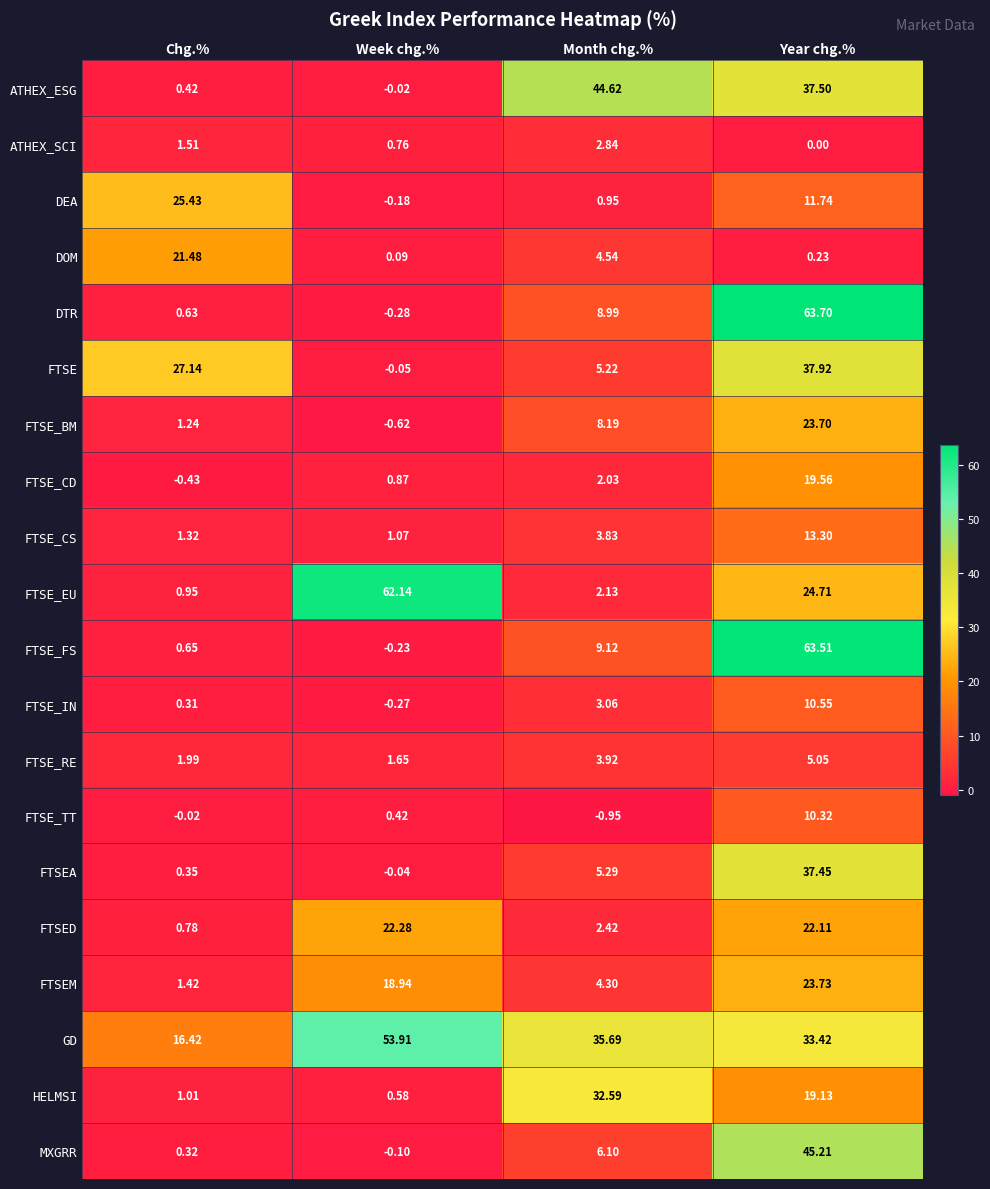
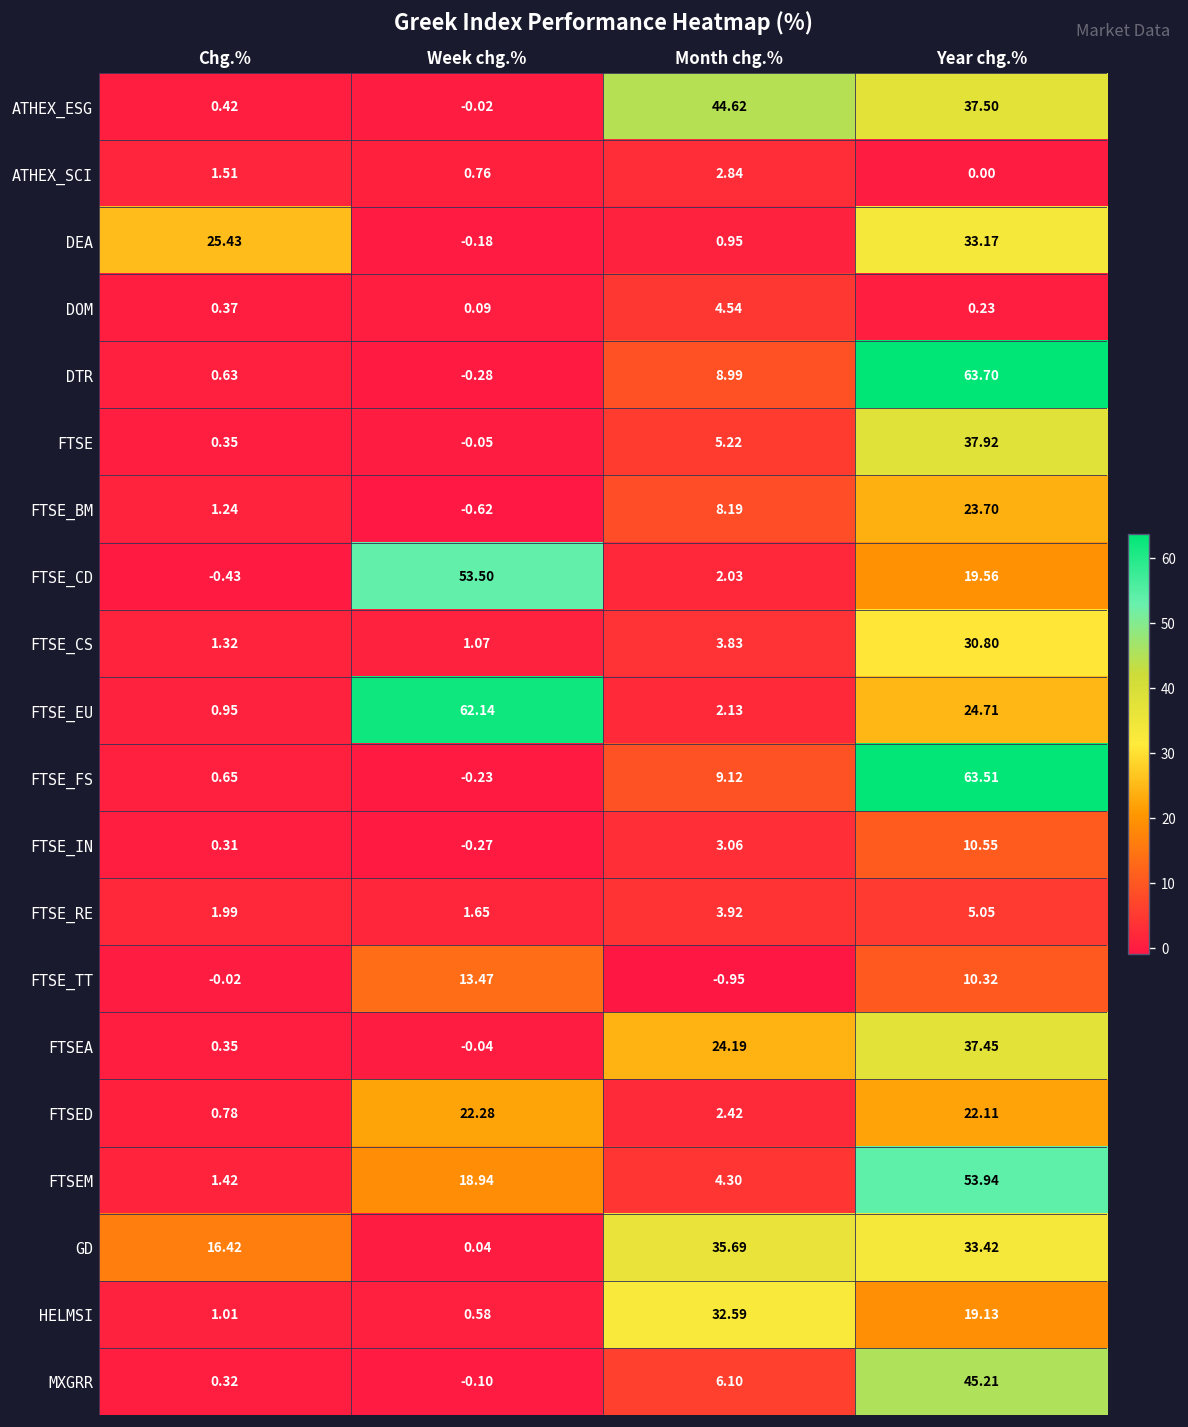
  {
    "ATHEX_ESG": {
      "Chg.%": 0.42,
      "Week chg.%": -0.02,
      "Month chg.%": 44.62,
      "Year chg.%": 37.50
    },
    "ATHEX_SCI": {
      "Chg.%": 1.51,
      "Week chg.%": 0.76,
      "Month chg.%": 2.84,
      "Year chg.%": 0.00
    },
    "DEA": {
      "Chg.%": 25.43,
      "Week chg.%": -0.18,
      "Month chg.%": 0.95,
-     "Year chg.%": 11.74
+     "Year chg.%": 33.17
    },
    "DOM": {
-     "Chg.%": 21.48,
+     "Chg.%": 0.37,
      "Week chg.%": 0.09,
      "Month chg.%": 4.54,
      "Year chg.%": 0.23
    },
    "DTR": {
      "Chg.%": 0.63,
      "Week chg.%": -0.28,
      "Month chg.%": 8.99,
      "Year chg.%": 63.70
    },
    "FTSE": {
-     "Chg.%": 27.14,
+     "Chg.%": 0.35,
      "Week chg.%": -0.05,
      "Month chg.%": 5.22,
      "Year chg.%": 37.92
    },
    "FTSE_BM": {
      "Chg.%": 1.24,
      "Week chg.%": -0.62,
      "Month chg.%": 8.19,
      "Year chg.%": 23.70
    },
    "FTSE_CD": {
      "Chg.%": -0.43,
-     "Week chg.%": 0.87,
+     "Week chg.%": 53.50,
      "Month chg.%": 2.03,
      "Year chg.%": 19.56
    },
    "FTSE_CS": {
      "Chg.%": 1.32,
      "Week chg.%": 1.07,
      "Month chg.%": 3.83,
-     "Year chg.%": 13.30
+     "Year chg.%": 30.80
    },
    "FTSE_EU": {
      "Chg.%": 0.95,
      "Week chg.%": 62.14,
      "Month chg.%": 2.13,
      "Year chg.%": 24.71
    },
    "FTSE_FS": {
      "Chg.%": 0.65,
      "Week chg.%": -0.23,
      "Month chg.%": 9.12,
      "Year chg.%": 63.51
    },
    "FTSE_IN": {
      "Chg.%": 0.31,
      "Week chg.%": -0.27,
      "Month chg.%": 3.06,
      "Year chg.%": 10.55
    },
    "FTSE_RE": {
      "Chg.%": 1.99,
      "Week chg.%": 1.65,
      "Month chg.%": 3.92,
      "Year chg.%": 5.05
    },
    "FTSE_TT": {
      "Chg.%": -0.02,
-     "Week chg.%": 0.42,
+     "Week chg.%": 13.47,
      "Month chg.%": -0.95,
      "Year chg.%": 10.32
    },
    "FTSEA": {
      "Chg.%": 0.35,
      "Week chg.%": -0.04,
-     "Month chg.%": 5.29,
+     "Month chg.%": 24.19,
      "Year chg.%": 37.45
    },
    "FTSED": {
      "Chg.%": 0.78,
      "Week chg.%": 22.28,
      "Month chg.%": 2.42,
      "Year chg.%": 22.11
    },
    "FTSEM": {
      "Chg.%": 1.42,
      "Week chg.%": 18.94,
      "Month chg.%": 4.30,
-     "Year chg.%": 23.73
+     "Year chg.%": 53.94
    },
    "GD": {
      "Chg.%": 16.42,
-     "Week chg.%": 53.91,
+     "Week chg.%": 0.04,
      "Month chg.%": 35.69,
      "Year chg.%": 33.42
    },
    "HELMSI": {
      "Chg.%": 1.01,
      "Week chg.%": 0.58,
      "Month chg.%": 32.59,
      "Year chg.%": 19.13
    },
    "MXGRR": {
      "Chg.%": 0.32,
      "Week chg.%": -0.10,
      "Month chg.%": 6.10,
      "Year chg.%": 45.21
    }
  }
